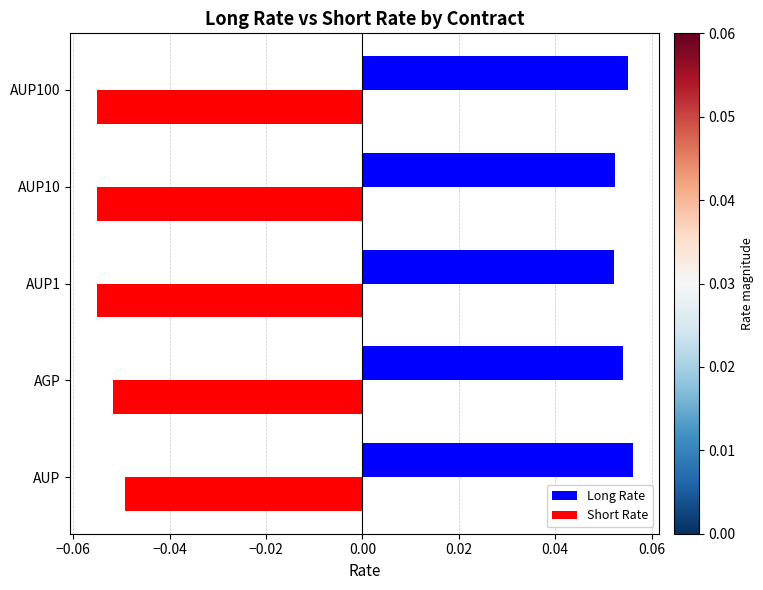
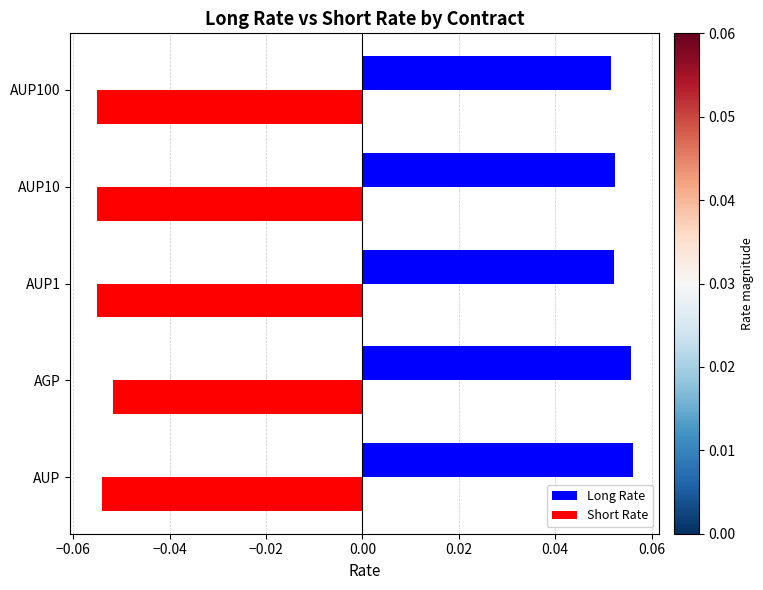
  {
    "Long Rate": {
-     "AUP100": 0.055,
+     "AUP100": 0.052,
      "AUP10": 0.052,
      "AUP1": 0.052,
-     "AGP": 0.054,
+     "AGP": 0.056,
      "AUP": 0.056
    },
    "Short Rate": {
      "AUP100": -0.055,
      "AUP10": -0.055,
      "AUP1": -0.055,
      "AGP": -0.052,
-     "AUP": -0.049
+     "AUP": -0.054
    }
  }
